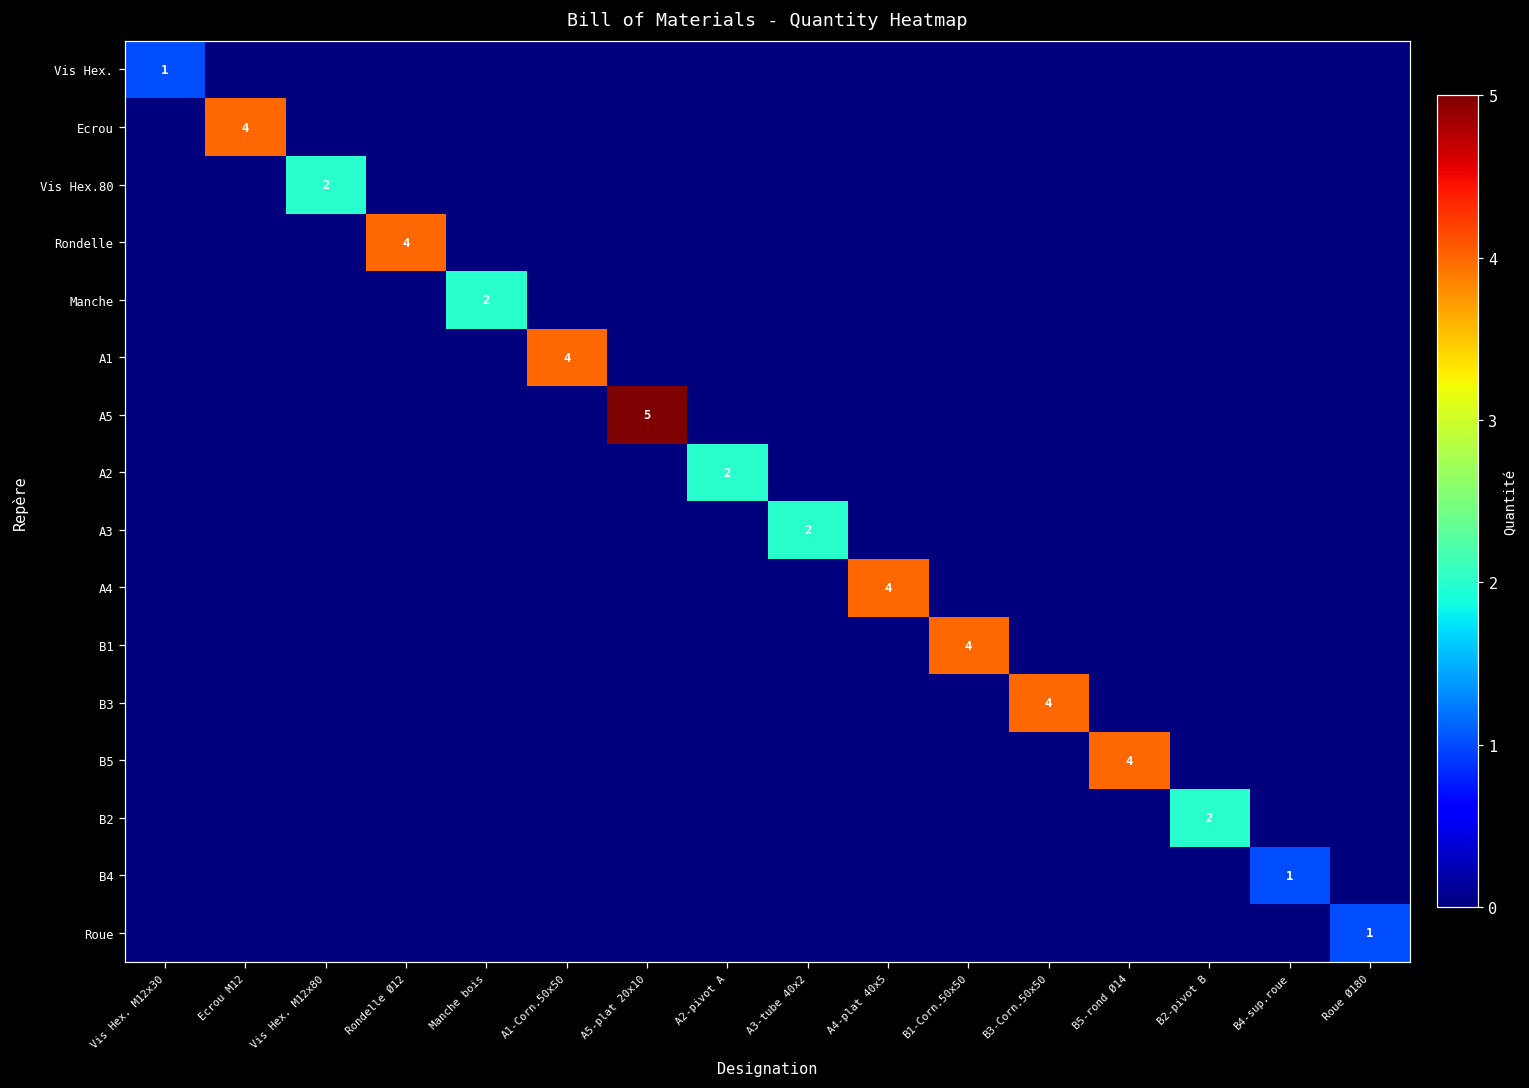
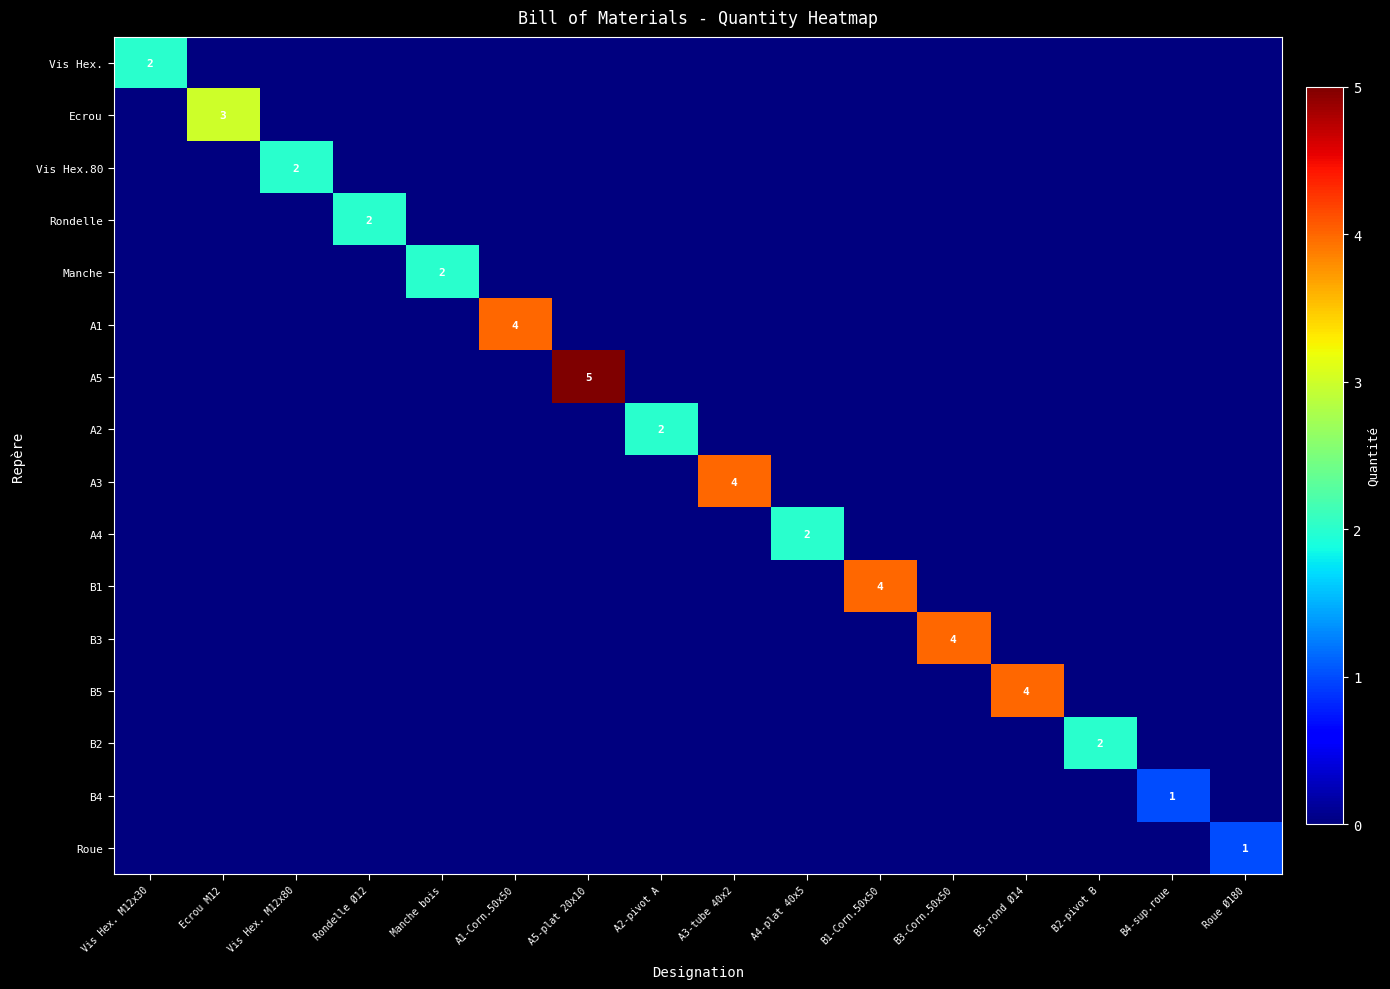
  {
    "Vis Hex.": {
-     "Vis Hex. M12x30": 1
+     "Vis Hex. M12x30": 2
    },
    "Ecrou": {
-     "Ecrou M12": 4
+     "Ecrou M12": 3
    },
    "Vis Hex.80": {
      "Vis Hex. M12x80": 2
    },
    "Rondelle": {
-     "Rondelle Ø12": 4
+     "Rondelle Ø12": 2
    },
    "Manche": {
      "Manche bois": 2
    },
    "A1": {
      "A1-Corn.50x50": 4
    },
    "A5": {
      "A5-plat 20x10": 5
    },
    "A2": {
      "A2-pivot A": 2
    },
    "A3": {
-     "A3-tube 40x2": 2
+     "A3-tube 40x2": 4
    },
    "A4": {
-     "A4-plat 40x5": 4
+     "A4-plat 40x5": 2
    },
    "B1": {
      "B1-Corn.50x50": 4
    },
    "B3": {
      "B3-Corn.50x50": 4
    },
    "B5": {
      "B5-rond Ø14": 4
    },
    "B2": {
      "B2-pivot B": 2
    },
    "B4": {
      "B4-sup.roue": 1
    },
    "Roue": {
      "Roue Ø180": 1
    }
  }
